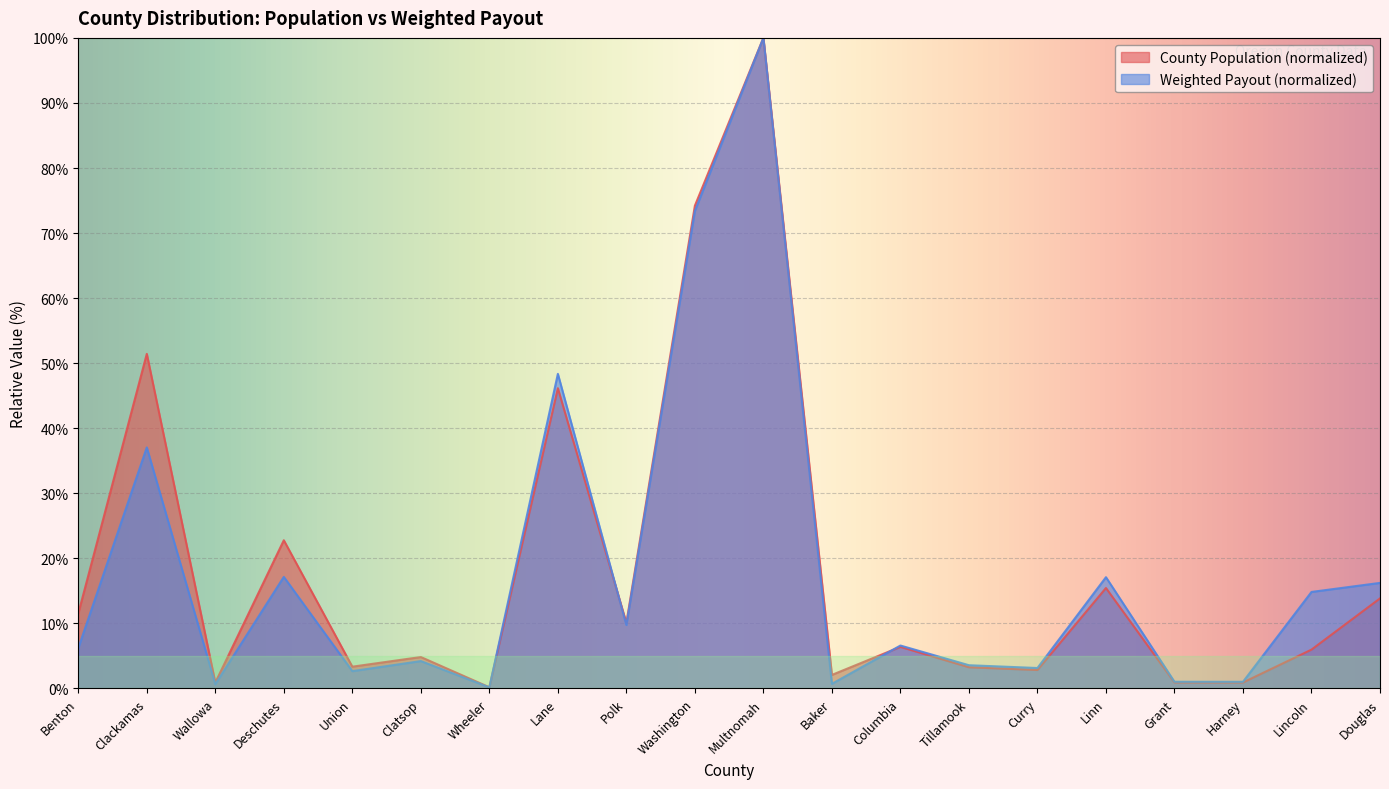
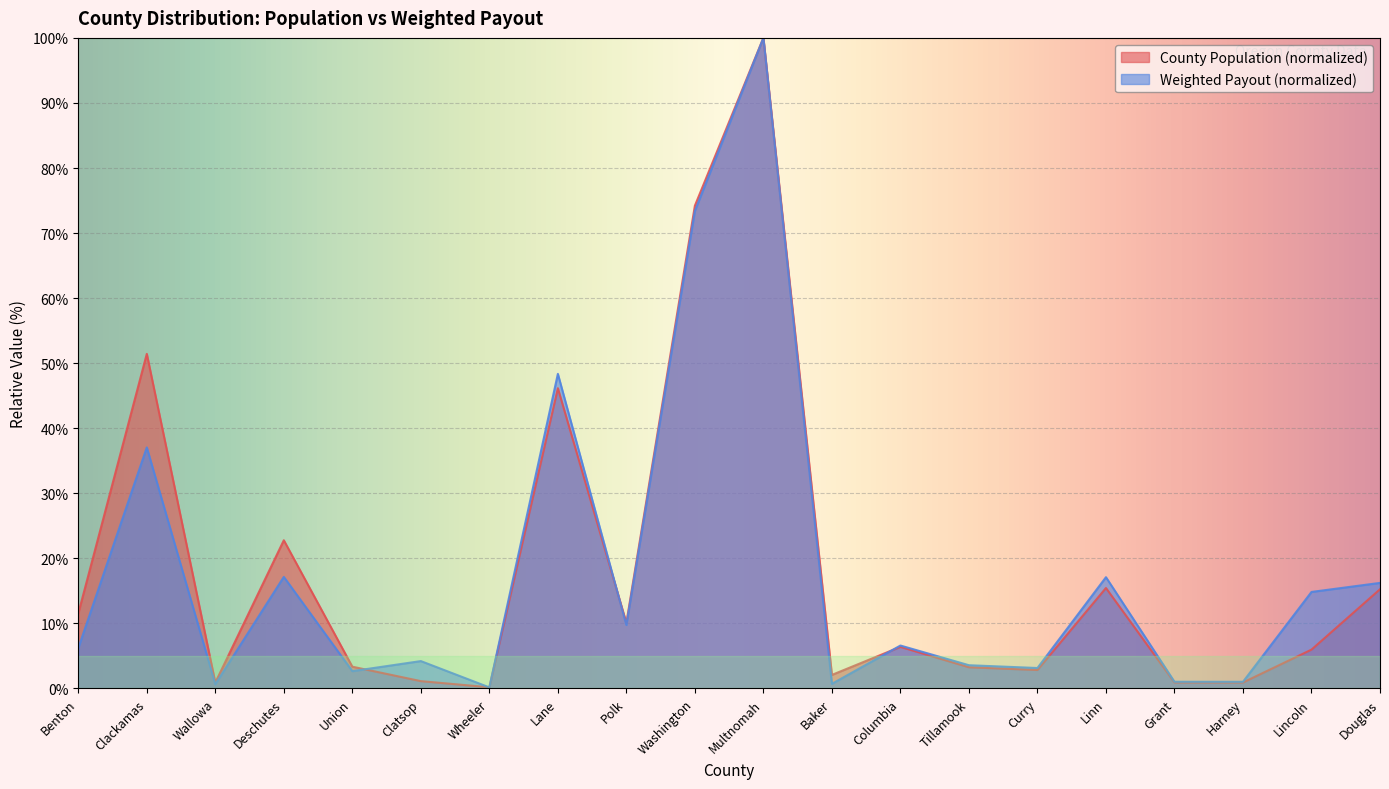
  {
    "County Population (normalized)": {
      "Benton": "12%",
      "Clackamas": "51%",
      "Deschutes": "23%",
      "Union": "3%",
-     "Clatsop": "5%",
+     "Clatsop": "1%",
      "Lane": "46%",
      "Washington": "74%",
      "Baker": "2%",
      "Linn": "15%",
      "Lincoln": "6%",
-     "Douglas": "14%"
+     "Douglas": "15%"
    },
    "Weighted Payout (normalized)": {
      "Benton": "6%",
      "Clackamas": "37%",
      "Deschutes": "17%",
      "Union": "3%",
      "Clatsop": "4%",
      "Lane": "48%",
      "Washington": "73%",
      "Baker": "1%",
      "Linn": "17%",
      "Lincoln": "15%",
      "Douglas": "16%"
    }
  }
